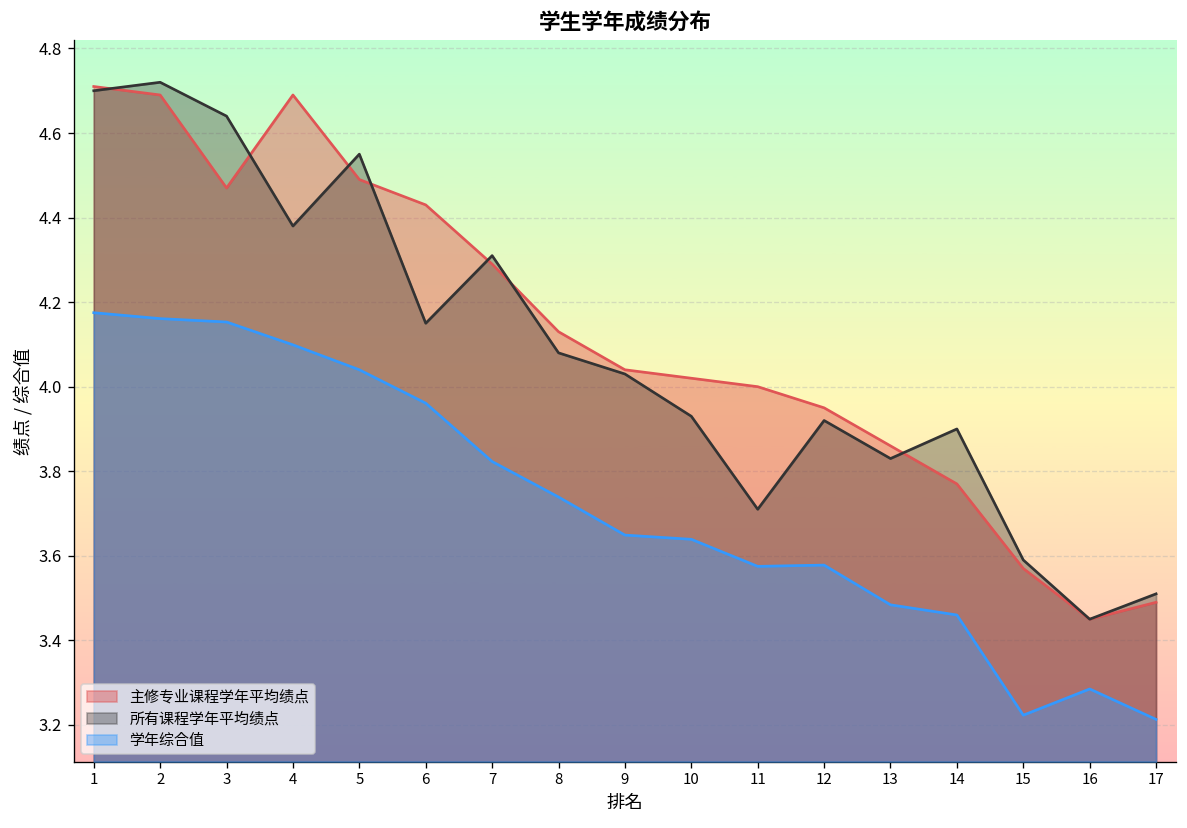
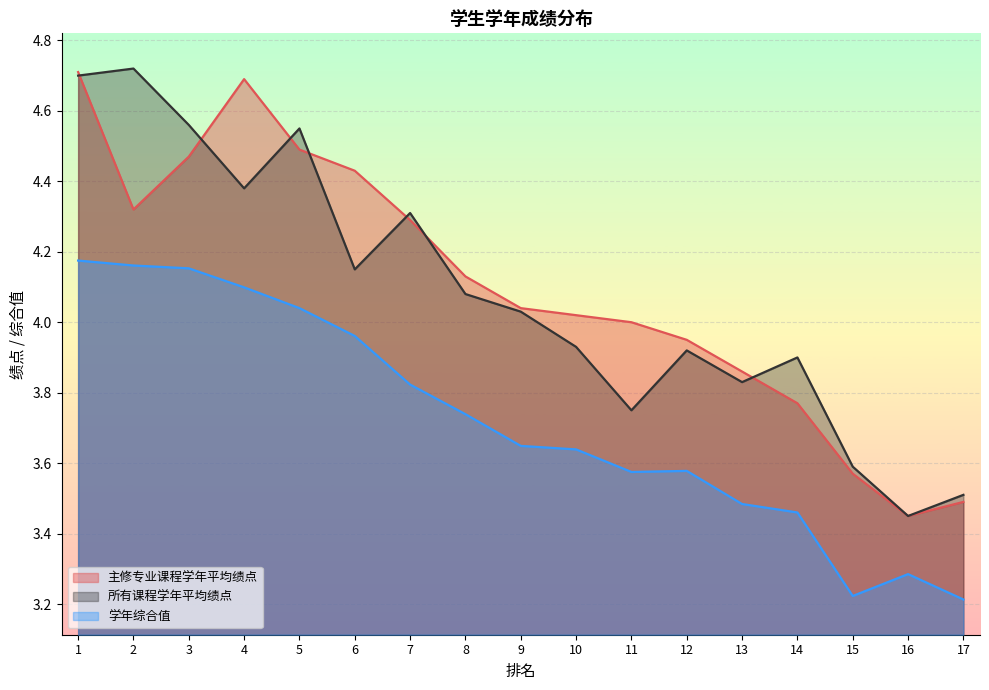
  {
    "主修专业课程学年平均绩点": {
      "1": 4.71,
-     "2": 4.69,
+     "2": 4.32,
      "3": 4.47,
      "4": 4.69,
      "5": 4.49,
      "6": 4.43,
      "7": 4.29,
      "8": 4.13,
      "9": 4.04,
      "10": 4.02,
      "11": 4.00,
      "12": 3.95,
      "13": 3.86,
      "14": 3.77,
      "15": 3.57,
      "17": 3.49
    },
    "所有课程学年平均绩点": {
      "1": 4.70,
      "2": 4.72,
-     "3": 4.64,
+     "3": 4.56,
      "4": 4.38,
      "5": 4.55,
      "6": 4.15,
      "7": 4.31,
      "8": 4.08,
      "9": 4.03,
      "10": 3.93,
-     "11": 3.71,
+     "11": 3.75,
      "12": 3.92,
      "13": 3.83,
      "14": 3.90,
      "15": 3.59,
      "17": 3.51
    },
    "学年综合值": {
      "1": 4.18,
      "2": 4.16,
      "3": 4.15,
      "4": 4.10,
      "5": 4.04,
      "6": 3.96,
      "7": 3.82,
      "8": 3.74,
      "9": 3.65,
      "10": 3.64,
      "11": 3.58,
      "12": 3.58,
      "13": 3.48,
      "14": 3.46,
      "15": 3.22,
      "16": 3.29,
      "17": 3.21
    }
  }
